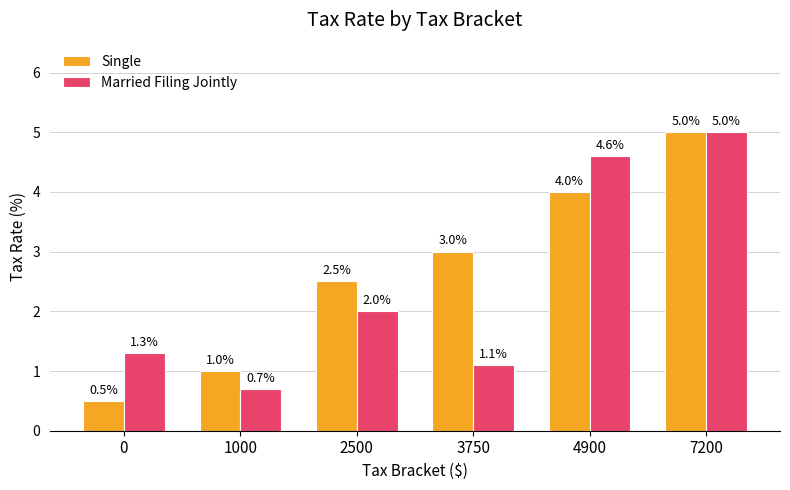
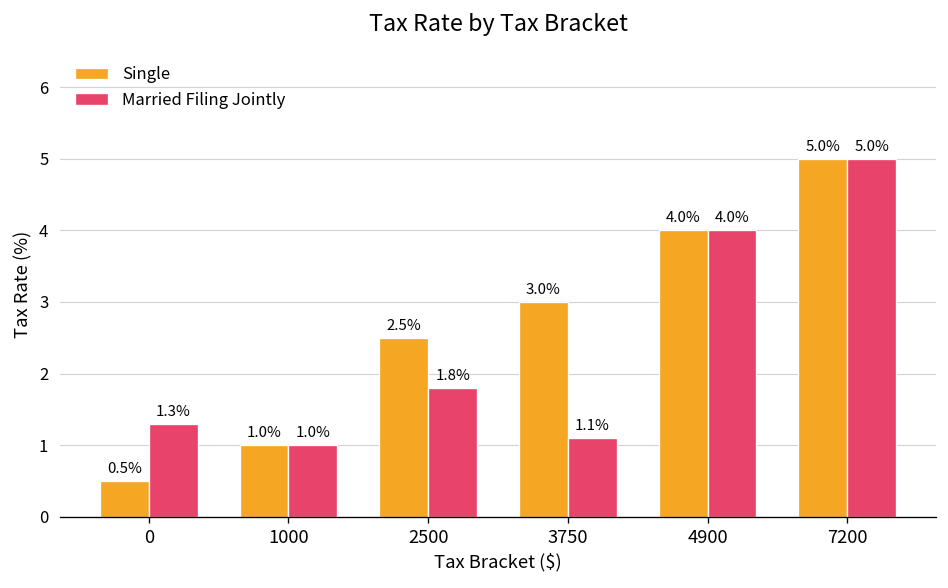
  {
    "Single": {
      "0": "0.5%",
      "1000": "1.0%",
      "2500": "2.5%",
      "3750": "3.0%",
      "4900": "4.0%",
      "7200": "5.0%"
    },
    "Married Filing Jointly": {
      "0": "1.3%",
-     "1000": "0.7%",
-     "2500": "2.0%",
+     "1000": "1.0%",
+     "2500": "1.8%",
      "3750": "1.1%",
-     "4900": "4.6%",
+     "4900": "4.0%",
      "7200": "5.0%"
    }
  }
